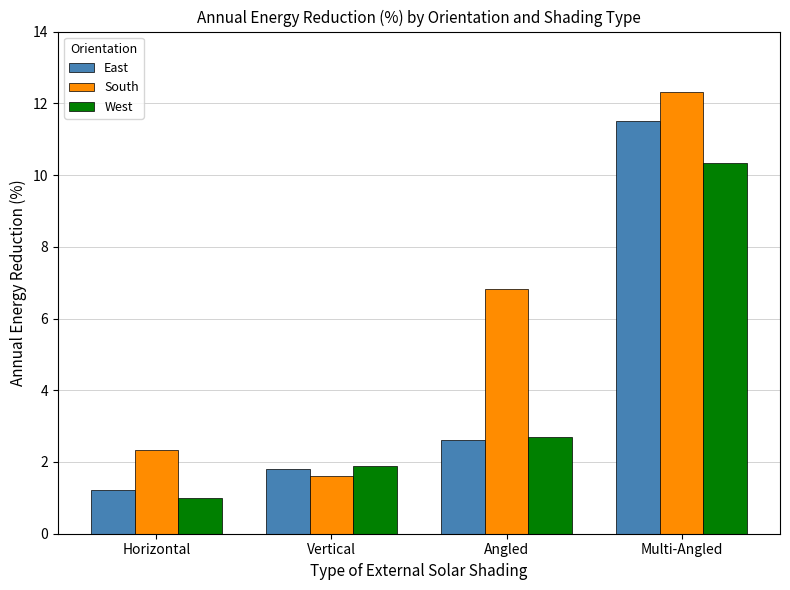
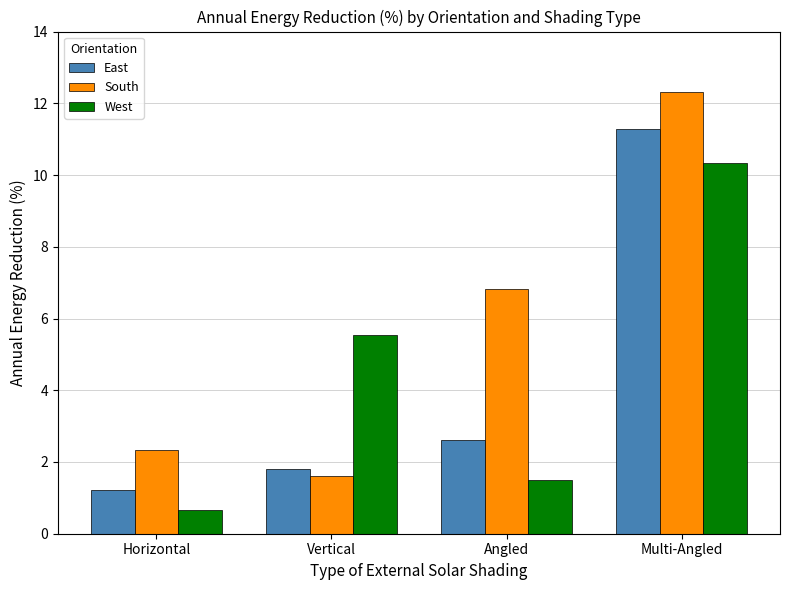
  {
    "East": {
      "Horizontal": 1.2,
      "Vertical": 1.8,
      "Angled": 2.6,
-     "Multi-Angled": 11.5
+     "Multi-Angled": 11.3
    },
    "South": {
      "Horizontal": 2.3,
      "Vertical": 1.6,
      "Angled": 6.8,
      "Multi-Angled": 12.3
    },
    "West": {
-     "Horizontal": 1.0,
-     "Vertical": 1.9,
-     "Angled": 2.7,
+     "Horizontal": 0.7,
+     "Vertical": 5.5,
+     "Angled": 1.5,
      "Multi-Angled": 10.3
    }
  }
